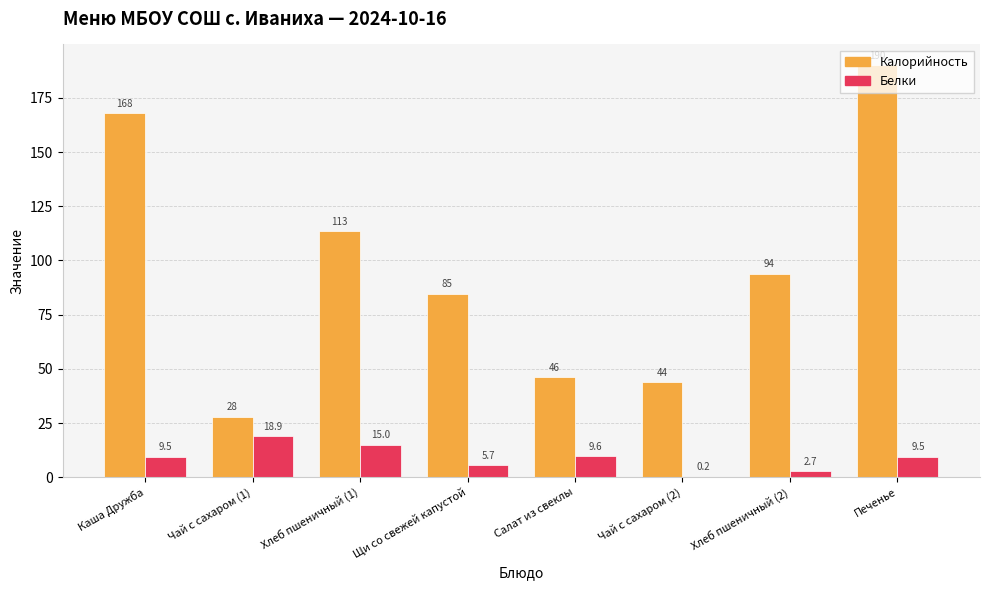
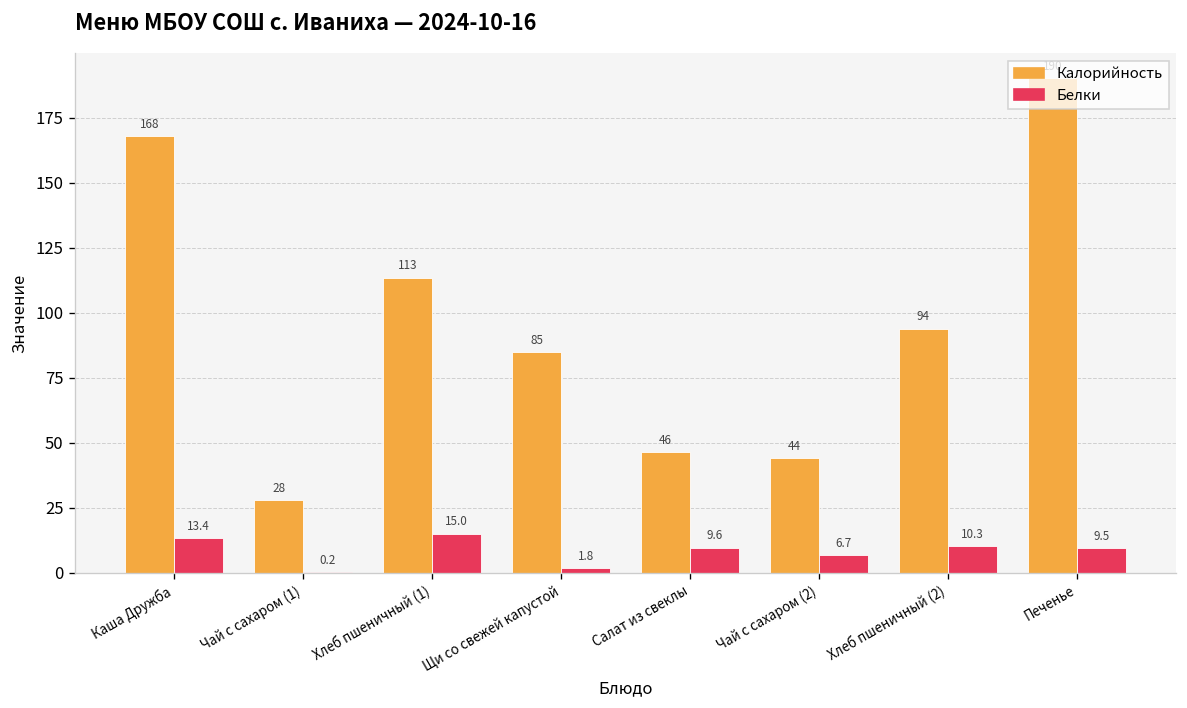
  {
    "Калорийность": {
      "Каша Дружба": 168,
      "Чай с сахаром (1)": 28,
      "Хлеб пшеничный (1)": 113,
      "Щи со свежей капустой": 85,
      "Салат из свеклы": 46,
      "Чай с сахаром (2)": 44,
      "Хлеб пшеничный (2)": 94
    },
    "Белки": {
-     "Каша Дружба": 9.5,
-     "Чай с сахаром (1)": 18.9,
+     "Каша Дружба": 13.4,
+     "Чай с сахаром (1)": 0.2,
      "Хлеб пшеничный (1)": 15.0,
-     "Щи со свежей капустой": 5.7,
+     "Щи со свежей капустой": 1.8,
      "Салат из свеклы": 9.6,
-     "Чай с сахаром (2)": 0.2,
-     "Хлеб пшеничный (2)": 2.7,
+     "Чай с сахаром (2)": 6.7,
+     "Хлеб пшеничный (2)": 10.3,
      "Печенье": 9.5
    }
  }
